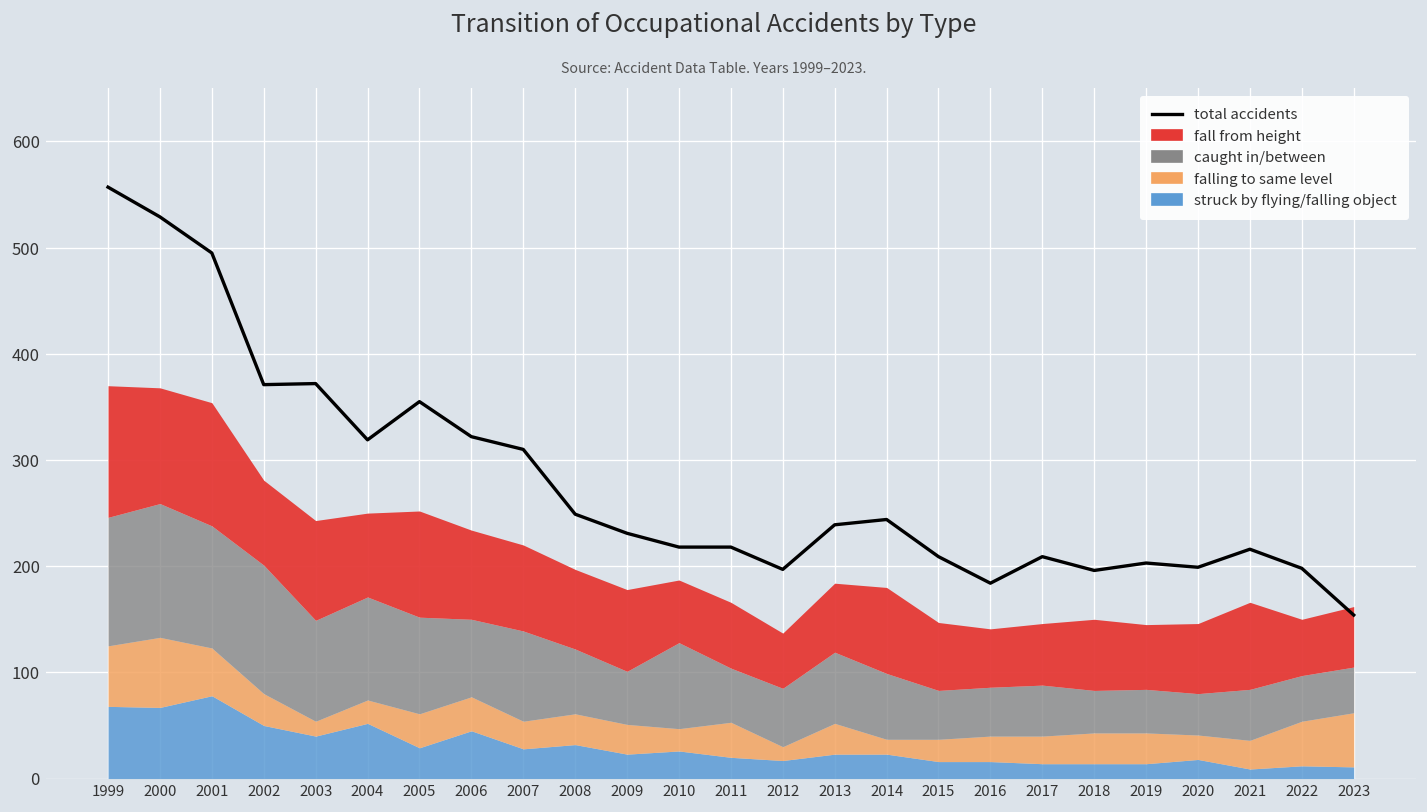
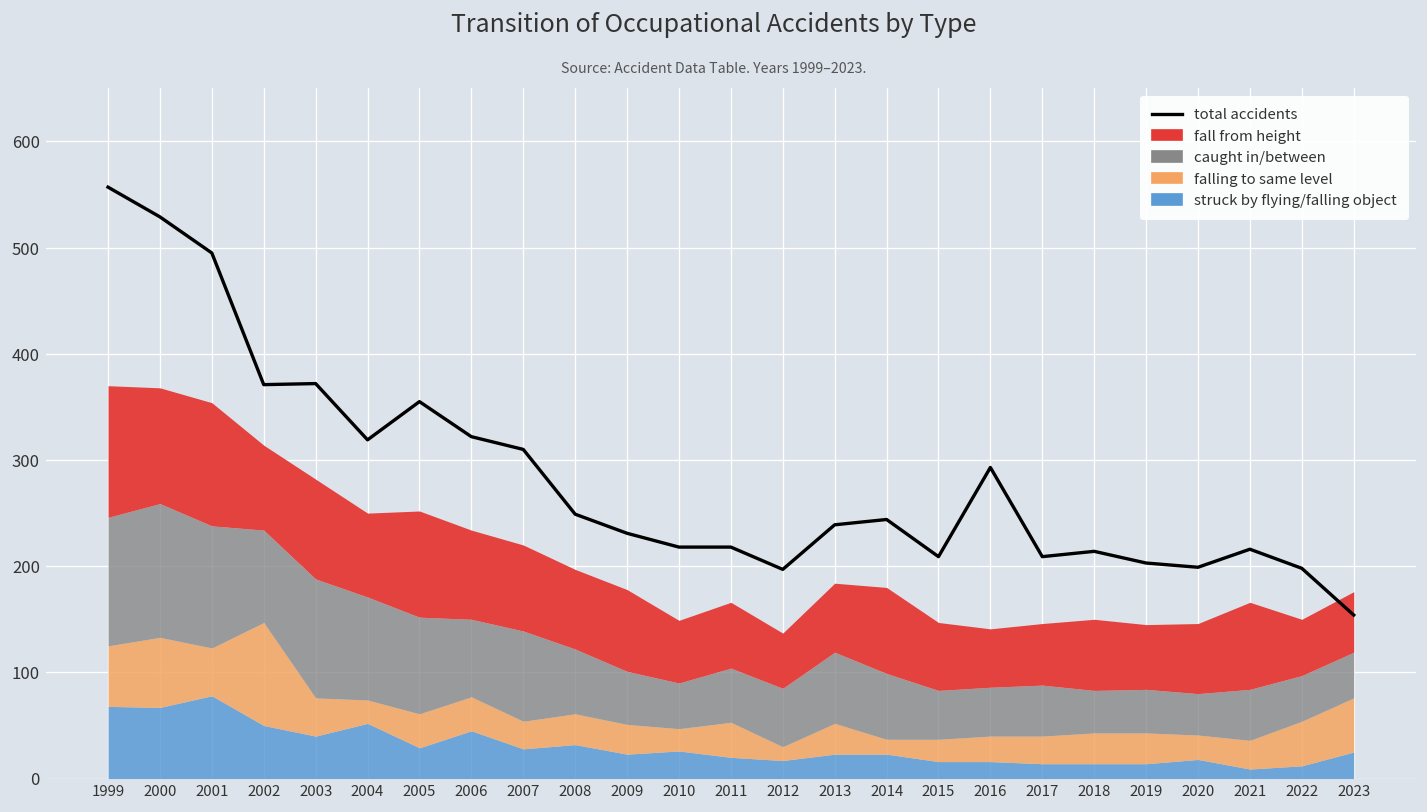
  {
    "total accidents": {
      "1999": 560,
      "2000": 530,
      "2001": 500,
      "2002": 370,
      "2003": 370,
      "2004": 320,
      "2005": 360,
      "2006": 320,
      "2007": 310,
      "2008": 250,
      "2009": 230,
      "2010": 220,
      "2011": 220,
      "2012": 200,
      "2013": 240,
      "2014": 240,
      "2015": 210,
-     "2016": 180,
+     "2016": 290,
      "2017": 210,
-     "2018": 200,
+     "2018": 210,
      "2019": 200,
      "2020": 200,
      "2021": 220,
      "2022": 200,
      "2023": 150
    },
    "struck by flying/falling object": {
      "1999": 70,
      "2000": 70,
      "2001": 80,
      "2002": 50,
      "2003": 40,
      "2004": 50,
      "2005": 30,
      "2006": 50,
      "2007": 30,
      "2008": 30,
      "2009": 20,
      "2010": 30,
      "2011": 20,
      "2012": 20,
      "2013": 20,
      "2014": 20,
      "2015": 20,
      "2016": 20,
      "2017": 10,
      "2018": 10,
      "2019": 10,
      "2020": 20,
      "2021": 10,
      "2022": 10,
-     "2023": 10
+     "2023": 30
    },
    "falling to same level": {
      "1999": 60,
      "2000": 70,
      "2001": 50,
-     "2002": 30,
-     "2003": 10,
+     "2002": 100,
+     "2003": 40,
      "2004": 20,
      "2005": 30,
      "2006": 30,
      "2007": 30,
      "2008": 30,
      "2009": 30,
      "2010": 20,
      "2011": 30,
      "2012": 10,
      "2013": 30,
      "2014": 10,
      "2015": 20,
      "2016": 20,
      "2017": 30,
      "2018": 30,
      "2019": 30,
      "2020": 20,
      "2021": 30,
      "2022": 40,
      "2023": 50
    },
    "caught in/between": {
      "1999": 120,
      "2000": 130,
      "2001": 120,
-     "2002": 120,
-     "2003": 100,
+     "2002": 90,
+     "2003": 110,
      "2004": 100,
      "2005": 90,
      "2006": 70,
      "2007": 90,
      "2008": 60,
      "2009": 50,
-     "2010": 80,
+     "2010": 40,
      "2011": 50,
      "2012": 60,
      "2013": 70,
      "2014": 60,
      "2015": 50,
      "2016": 50,
      "2017": 50,
      "2018": 40,
      "2019": 40,
      "2020": 40,
      "2021": 50,
      "2022": 40,
      "2023": 40
    },
    "fall from height": {
      "1999": 120,
      "2000": 110,
      "2001": 120,
      "2002": 80,
      "2003": 90,
      "2004": 80,
      "2005": 100,
      "2006": 80,
      "2007": 80,
      "2008": 80,
      "2009": 80,
      "2010": 60,
      "2011": 60,
      "2012": 50,
      "2013": 70,
      "2014": 80,
      "2015": 60,
      "2016": 60,
      "2017": 60,
      "2018": 70,
      "2019": 60,
      "2020": 70,
      "2021": 80,
      "2022": 50,
      "2023": 60
    }
  }
